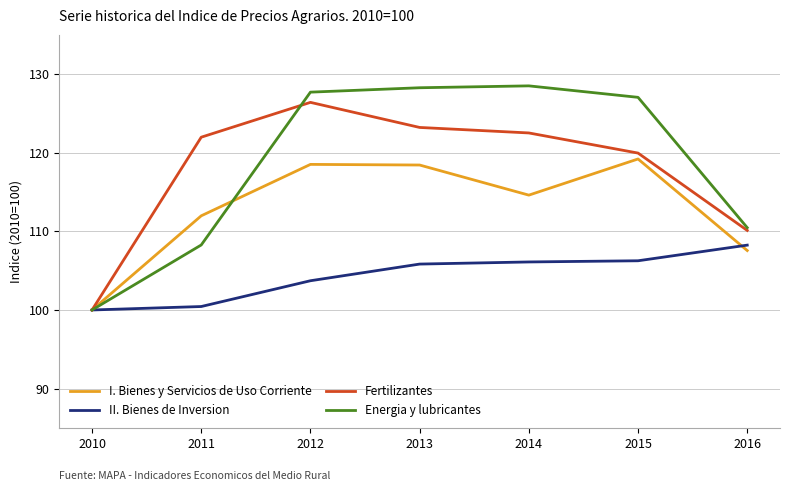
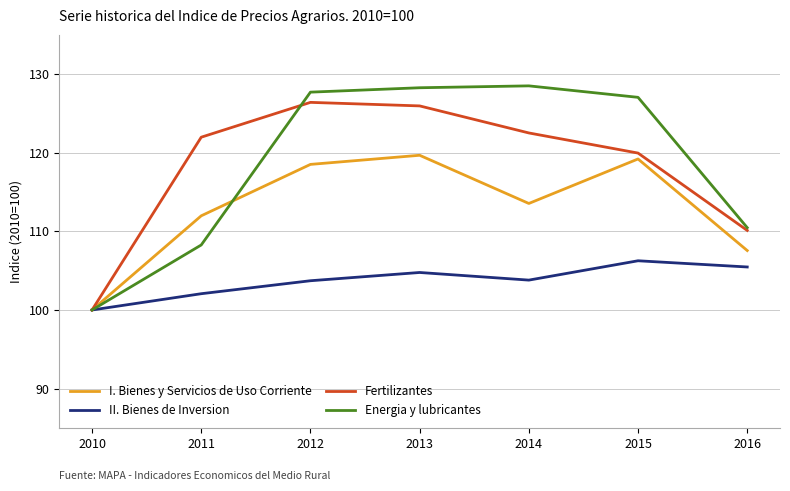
  {
    "I. Bienes y Servicios de Uso Corriente": {
      "2011": 112,
      "2012": 119,
-     "2013": 118,
-     "2014": 115,
+     "2013": 120,
+     "2014": 114,
      "2015": 119,
      "2016": 108
    },
    "II. Bienes de Inversion": {
-     "2011": 100,
+     "2011": 102,
      "2012": 104,
-     "2013": 106,
-     "2014": 106,
+     "2013": 105,
+     "2014": 104,
      "2015": 106,
-     "2016": 108
+     "2016": 105
    },
    "Fertilizantes": {
      "2011": 122,
      "2012": 126,
-     "2013": 123,
+     "2013": 126,
      "2014": 123,
      "2015": 120,
      "2016": 110
    },
    "Energia y lubricantes": {
      "2011": 108,
      "2012": 128,
      "2013": 128,
      "2014": 129,
      "2015": 127,
      "2016": 110
    }
  }
